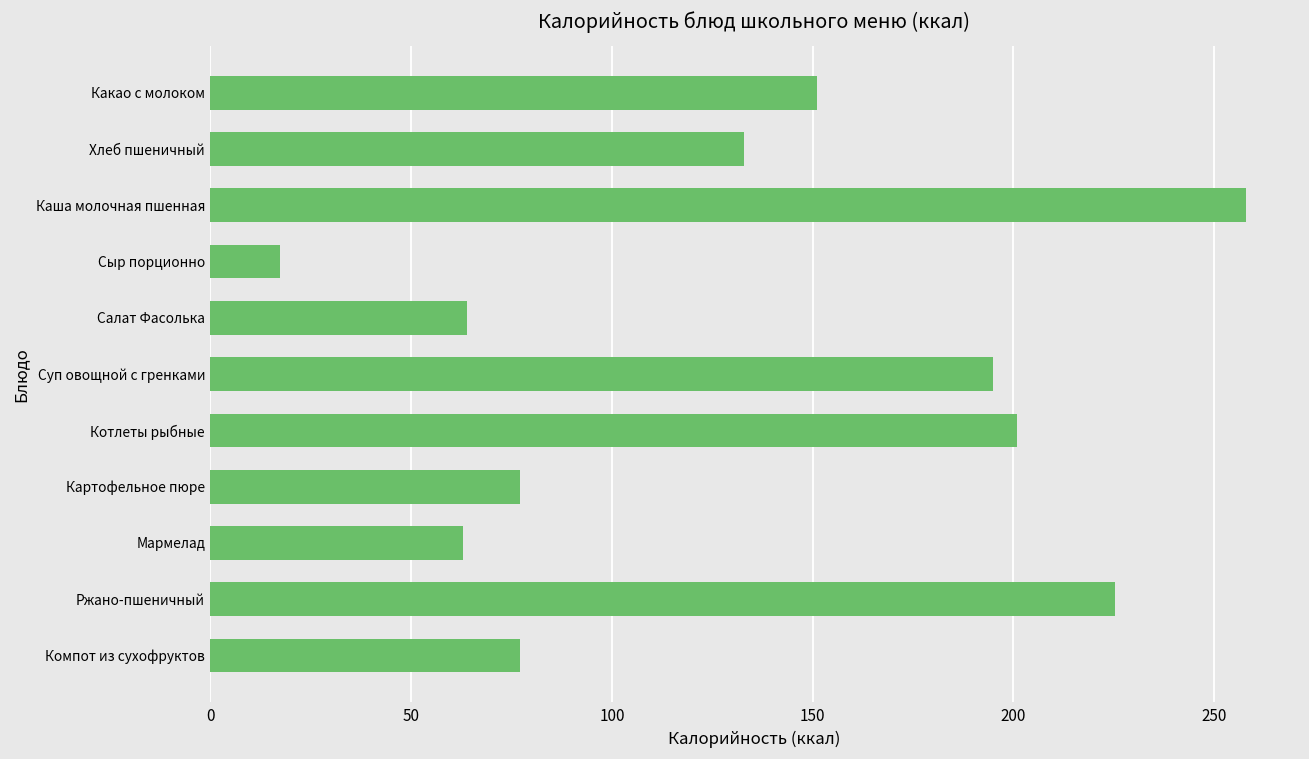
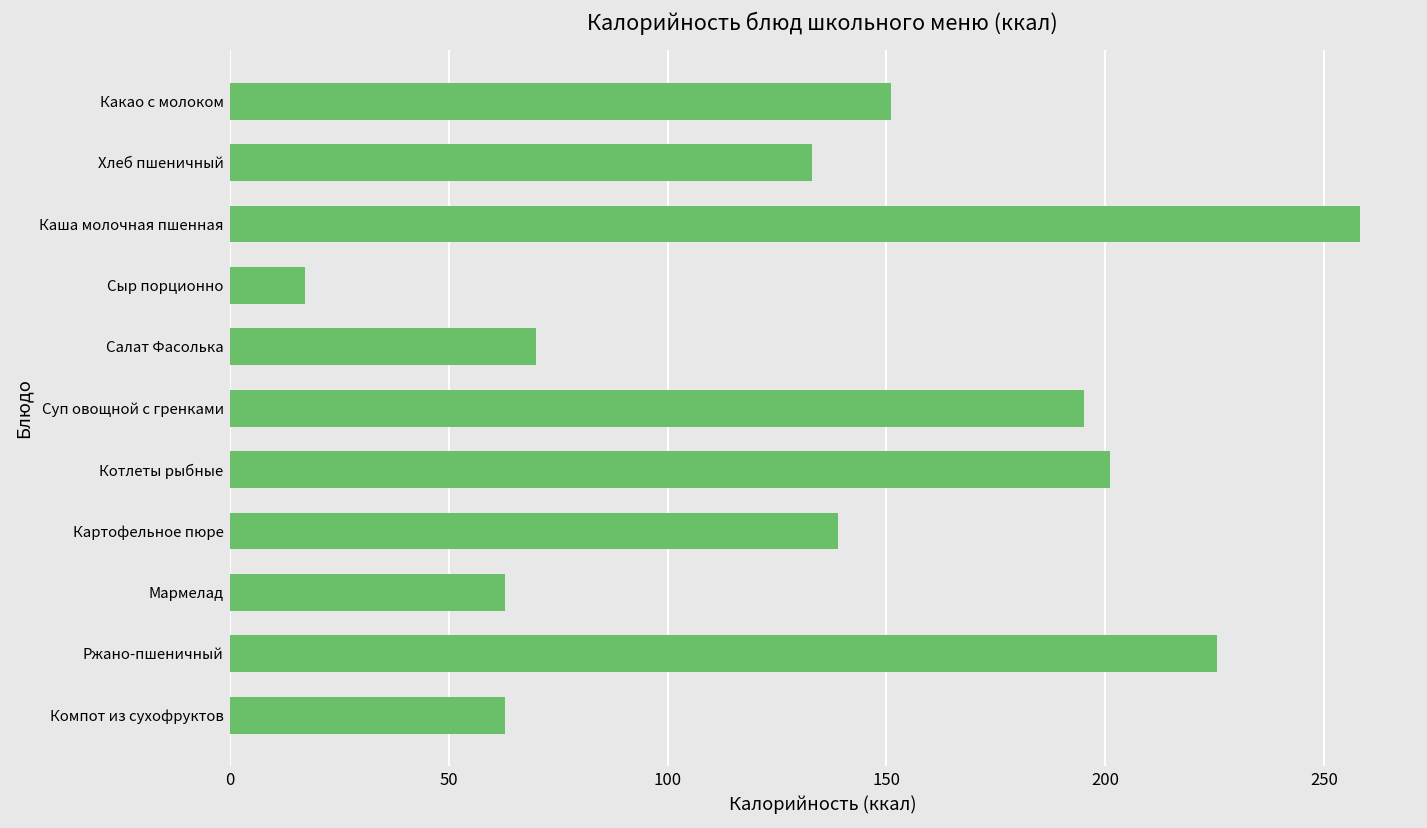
  {
    "Какао с молоком": 151,
    "Хлеб пшеничный": 133,
    "Каша молочная пшенная": 258,
    "Сыр порционно": 17,
-   "Салат Фасолька": 64,
+   "Салат Фасолька": 70,
    "Суп овощной с гренками": 195,
    "Котлеты рыбные": 201,
-   "Картофельное пюре": 77,
+   "Картофельное пюре": 139,
    "Мармелад": 63,
    "Ржано-пшеничный": 225,
-   "Компот из сухофруктов": 77
+   "Компот из сухофруктов": 63
  }
